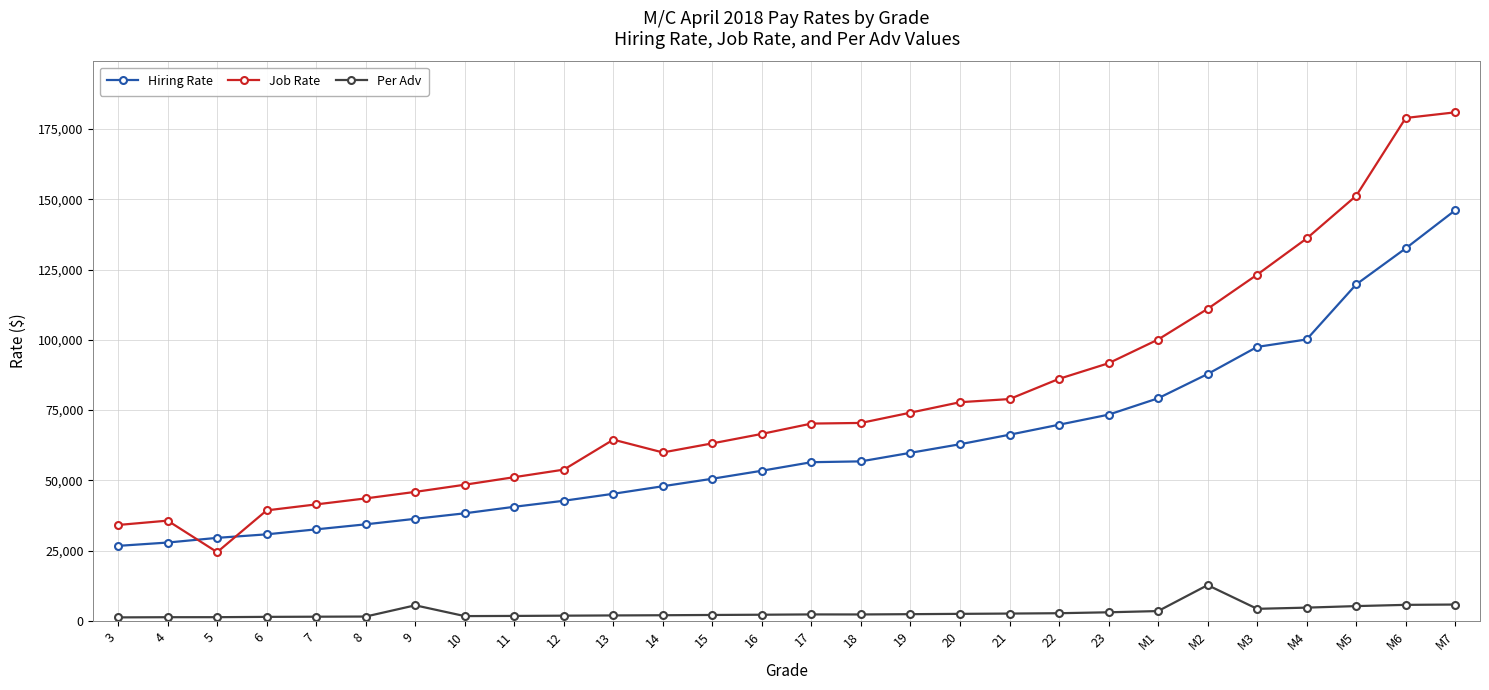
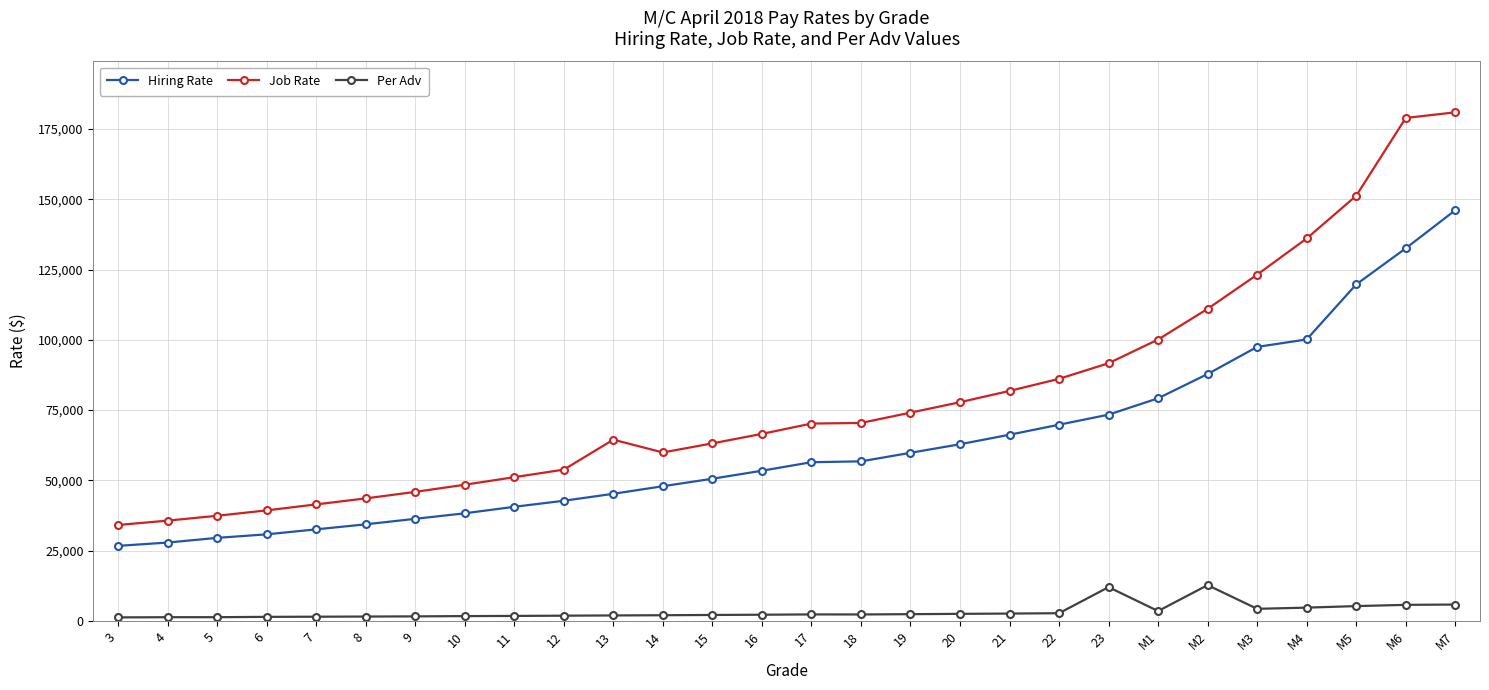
  {
    "Hiring Rate": {
      "3": "27,000",
      "4": "28,000",
      "5": "30,000",
      "6": "31,000",
      "7": "33,000",
      "8": "34,000",
      "9": "36,000",
      "10": "38,000",
      "11": "41,000",
      "12": "43,000",
      "13": "45,000",
      "14": "48,000",
      "15": "51,000",
      "16": "53,000",
      "17": "56,000",
      "18": "57,000",
      "19": "60,000",
      "20": "63,000",
      "21": "66,000",
      "22": "70,000",
      "23": "73,000",
      "M1": "79,000",
      "M2": "88,000",
      "M3": "97,000",
      "M4": "100,000",
      "M5": "120,000",
      "M6": "133,000",
      "M7": "146,000"
    },
    "Job Rate": {
      "3": "34,000",
      "4": "36,000",
-     "5": "24,000",
+     "5": "37,000",
      "6": "39,000",
      "7": "41,000",
      "8": "44,000",
      "9": "46,000",
      "10": "48,000",
      "11": "51,000",
      "12": "54,000",
      "13": "64,000",
      "14": "60,000",
      "15": "63,000",
      "16": "67,000",
      "17": "70,000",
      "18": "70,000",
      "19": "74,000",
      "20": "78,000",
-     "21": "79,000",
+     "21": "82,000",
      "22": "86,000",
      "23": "92,000",
      "M1": "100,000",
      "M2": "111,000",
      "M3": "123,000",
      "M4": "136,000",
      "M5": "151,000",
      "M6": "179,000",
      "M7": "181,000"
    },
    "Per Adv": {
      "3": "1,000",
      "4": "1,000",
      "5": "1,000",
      "6": "1,000",
      "7": "1,000",
      "8": "2,000",
-     "9": "6,000",
+     "9": "2,000",
      "10": "2,000",
      "11": "2,000",
      "12": "2,000",
      "13": "2,000",
      "14": "2,000",
      "15": "2,000",
      "16": "2,000",
      "17": "2,000",
      "18": "2,000",
      "19": "2,000",
      "20": "2,000",
      "21": "3,000",
      "22": "3,000",
-     "23": "3,000",
+     "23": "12,000",
      "M1": "3,000",
      "M2": "13,000",
      "M3": "4,000",
      "M4": "5,000",
      "M5": "5,000",
      "M6": "6,000",
      "M7": "6,000"
    }
  }
